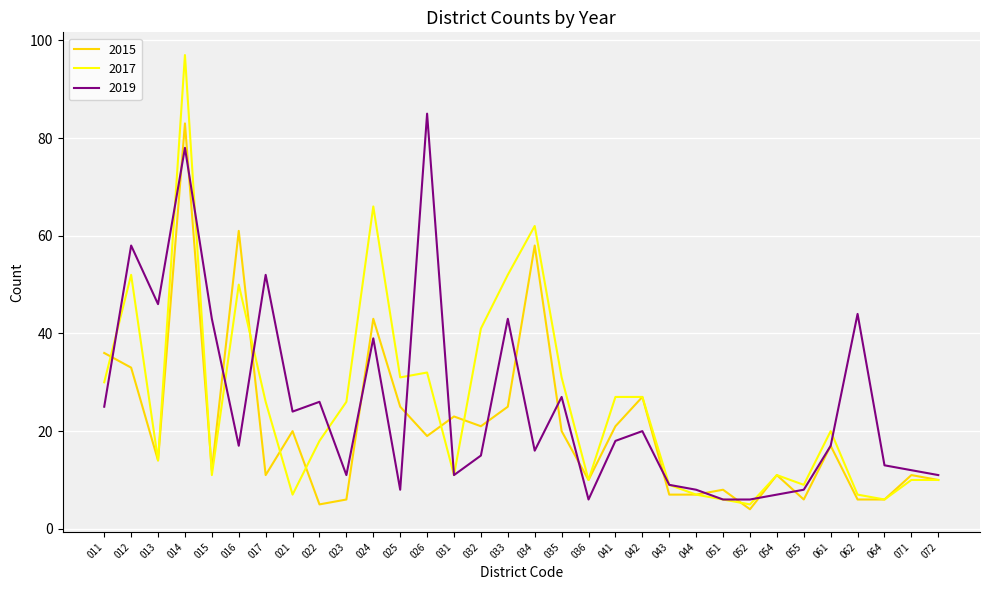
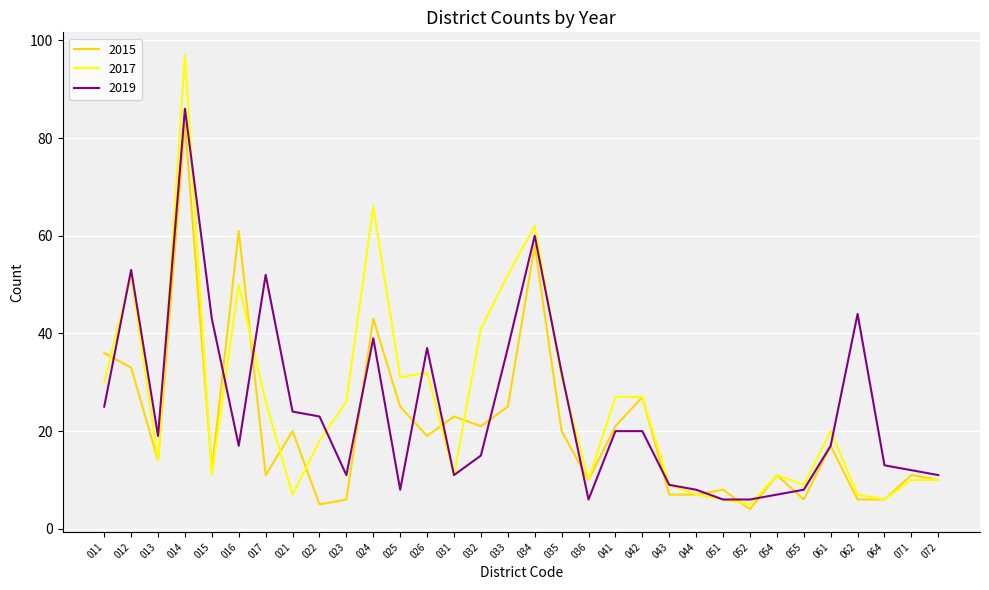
  {
    "2019": {
      "011": 25,
-     "012": 58,
-     "013": 46,
-     "014": 78,
+     "012": 53,
+     "013": 19,
+     "014": 86,
      "015": 43,
      "016": 17,
      "017": 52,
      "021": 24,
-     "022": 26,
+     "022": 23,
      "023": 11,
      "024": 39,
      "025": 8,
-     "026": 85,
+     "026": 37,
      "032": 15,
-     "033": 43,
-     "034": 16,
-     "035": 27,
+     "033": 37,
+     "034": 60,
+     "035": 32,
      "036": 6,
-     "041": 18,
+     "041": 20,
      "042": 20,
      "044": 8,
      "052": 6,
      "054": 7,
      "055": 8,
      "062": 44,
      "064": 13,
      "071": 12,
      "072": 11
    }
  }
